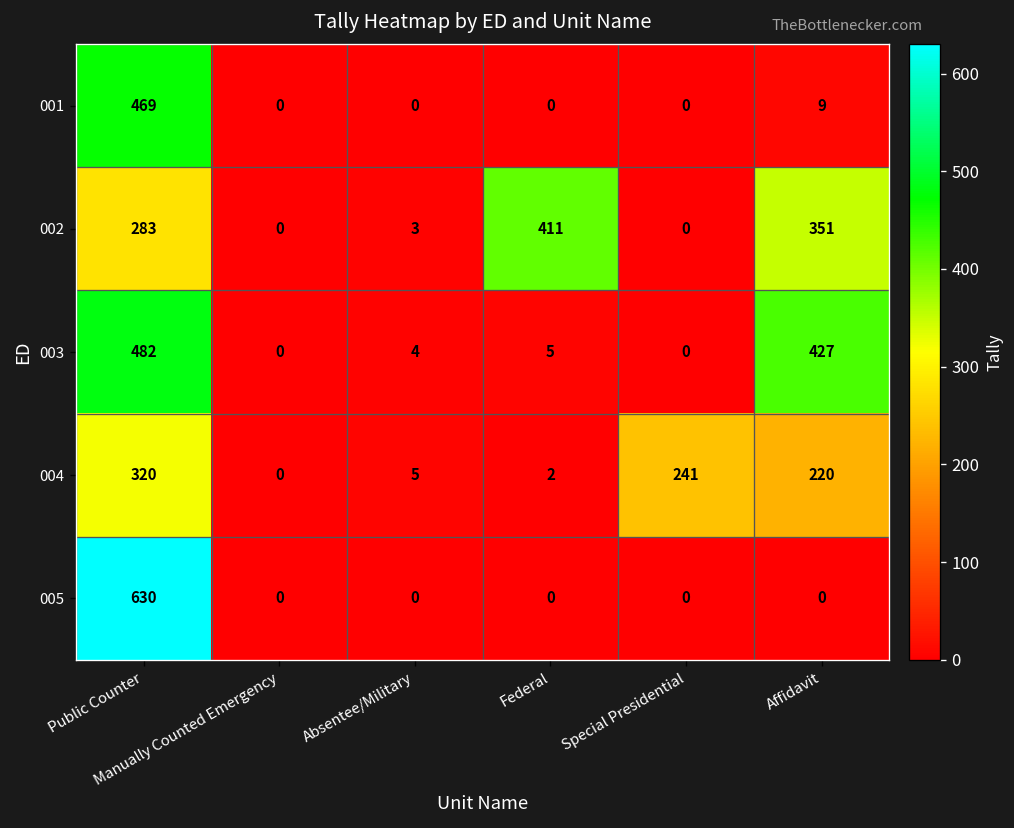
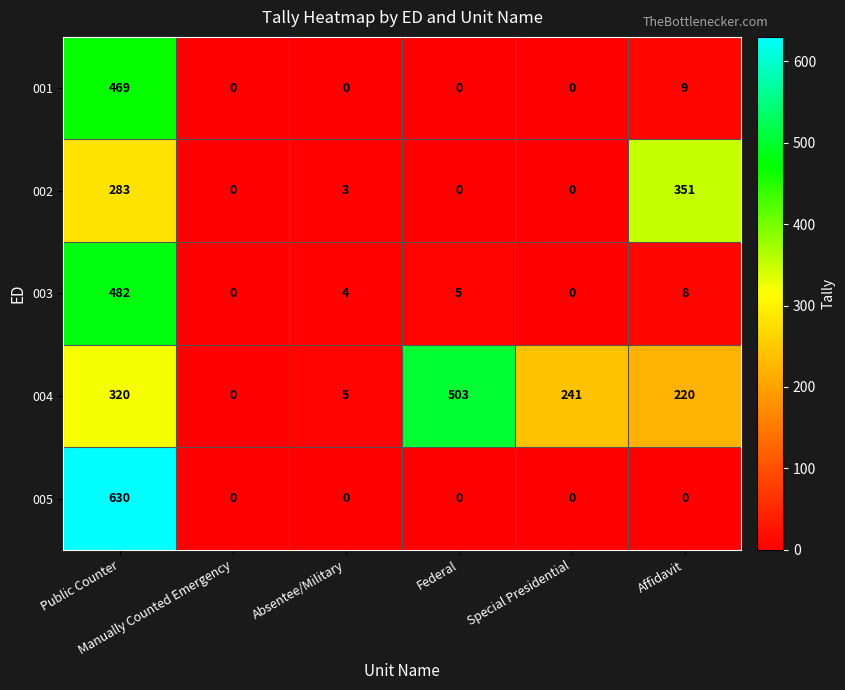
  {
    "001": {
      "Public Counter": 469,
      "Manually Counted Emergency": 0,
      "Absentee/Military": 0,
      "Federal": 0,
      "Special Presidential": 0,
      "Affidavit": 9
    },
    "002": {
      "Public Counter": 283,
      "Manually Counted Emergency": 0,
      "Absentee/Military": 3,
-     "Federal": 411,
+     "Federal": 0,
      "Special Presidential": 0,
      "Affidavit": 351
    },
    "003": {
      "Public Counter": 482,
      "Manually Counted Emergency": 0,
      "Absentee/Military": 4,
      "Federal": 5,
      "Special Presidential": 0,
-     "Affidavit": 427
+     "Affidavit": 8
    },
    "004": {
      "Public Counter": 320,
      "Manually Counted Emergency": 0,
      "Absentee/Military": 5,
-     "Federal": 2,
+     "Federal": 503,
      "Special Presidential": 241,
      "Affidavit": 220
    },
    "005": {
      "Public Counter": 630,
      "Manually Counted Emergency": 0,
      "Absentee/Military": 0,
      "Federal": 0,
      "Special Presidential": 0,
      "Affidavit": 0
    }
  }
